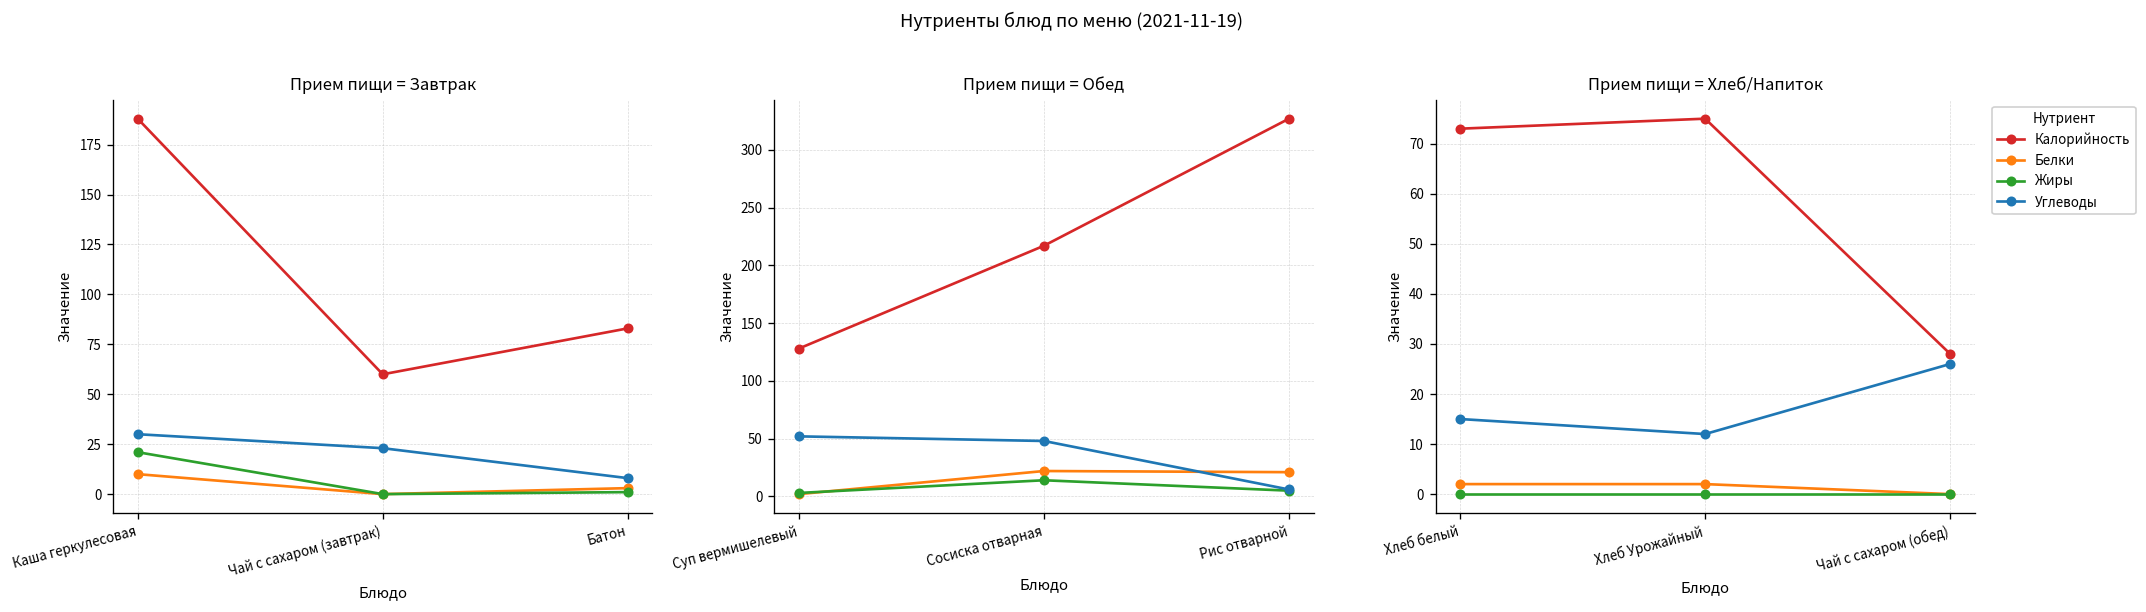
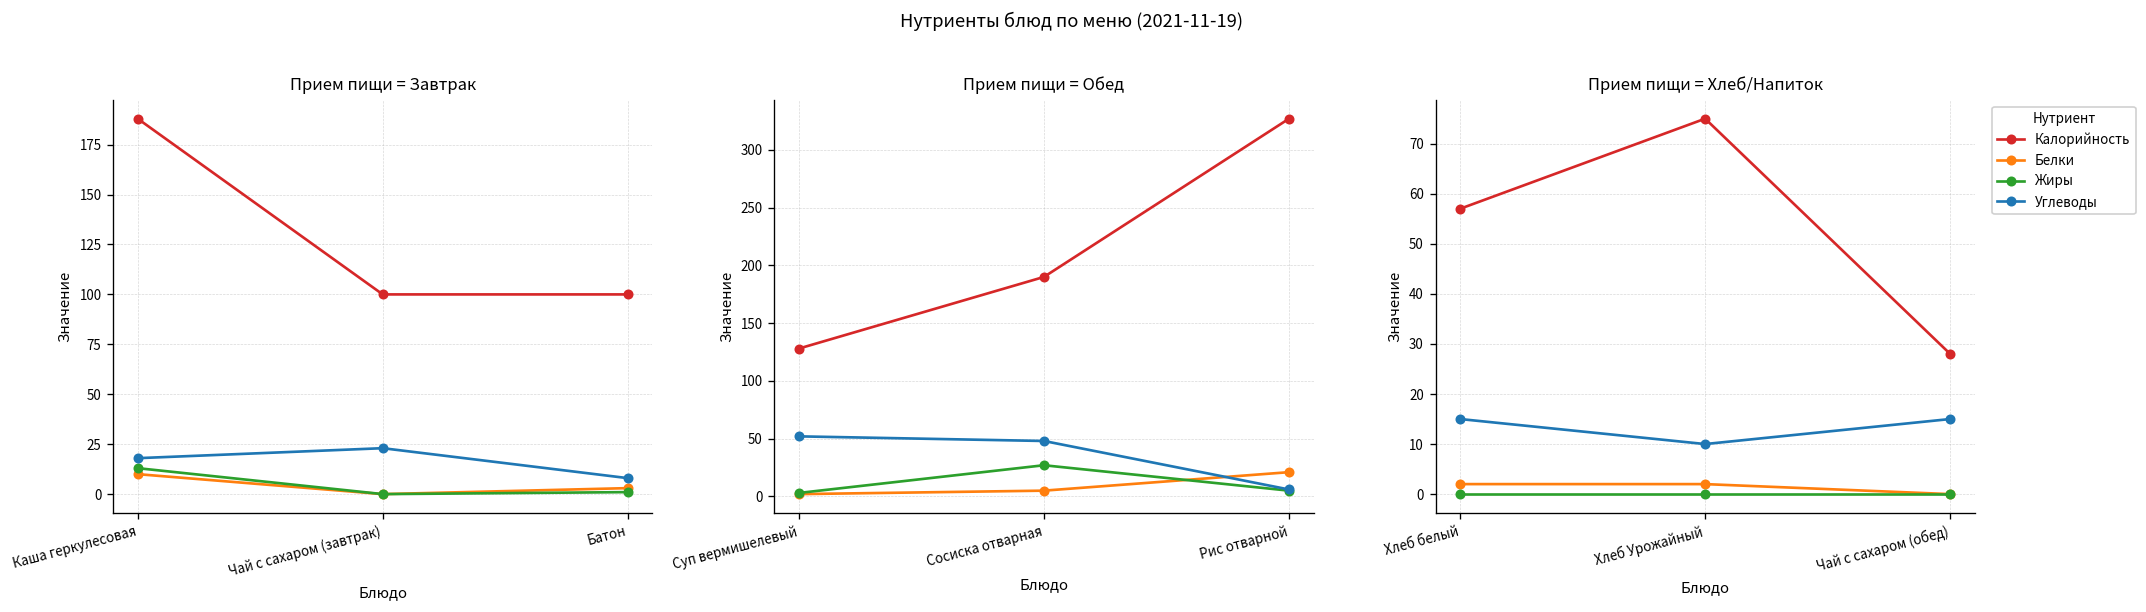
  {
    "Прием пищи = Завтрак": {
      "Калорийность": {
        "Каша геркулесовая": 188,
-       "Чай с сахаром (завтрак)": 60,
-       "Батон": 83
+       "Чай с сахаром (завтрак)": 100,
+       "Батон": 100
      },
      "Белки": {
        "Каша геркулесовая": 10,
        "Батон": 3
      },
      "Жиры": {
-       "Каша геркулесовая": 21,
+       "Каша геркулесовая": 13,
        "Батон": 1
      },
      "Углеводы": {
-       "Каша геркулесовая": 30,
+       "Каша геркулесовая": 18,
        "Чай с сахаром (завтрак)": 23,
        "Батон": 8
      }
    },
    "Прием пищи = Обед": {
      "Калорийность": {
        "Суп вермишелевый": 130,
-       "Сосиска отварная": 220,
+       "Сосиска отварная": 190,
        "Рис отварной": 330
      },
      "Белки": {
-       "Сосиска отварная": 20,
+       "Сосиска отварная": 10,
        "Рис отварной": 20
      },
      "Жиры": {
-       "Сосиска отварная": 10
+       "Сосиска отварная": 30
      },
      "Углеводы": {
        "Суп вермишелевый": 50,
        "Сосиска отварная": 50
      }
    },
    "Прием пищи = Хлеб/Напиток": {
      "Калорийность": {
-       "Хлеб белый": 73,
+       "Хлеб белый": 57,
        "Хлеб Урожайный": 75,
        "Чай с сахаром (обед)": 28
      },
      "Белки": {
        "Хлеб белый": 2,
        "Хлеб Урожайный": 2
      },
      "Жиры": {
        "Хлеб белый": 0,
        "Хлеб Урожайный": 0
      },
      "Углеводы": {
        "Хлеб белый": 15,
-       "Хлеб Урожайный": 12,
-       "Чай с сахаром (обед)": 26
+       "Хлеб Урожайный": 10,
+       "Чай с сахаром (обед)": 15
      }
    }
  }
